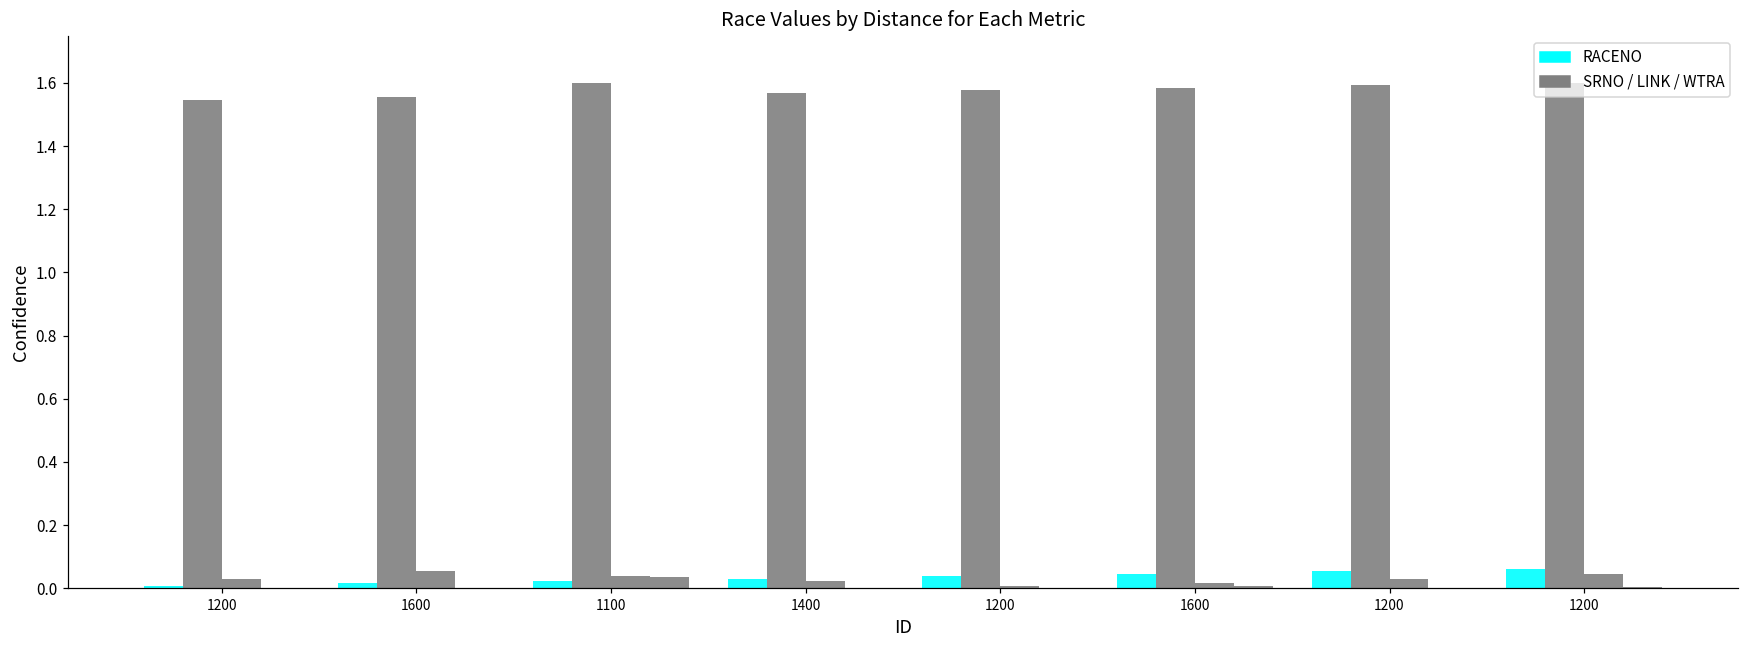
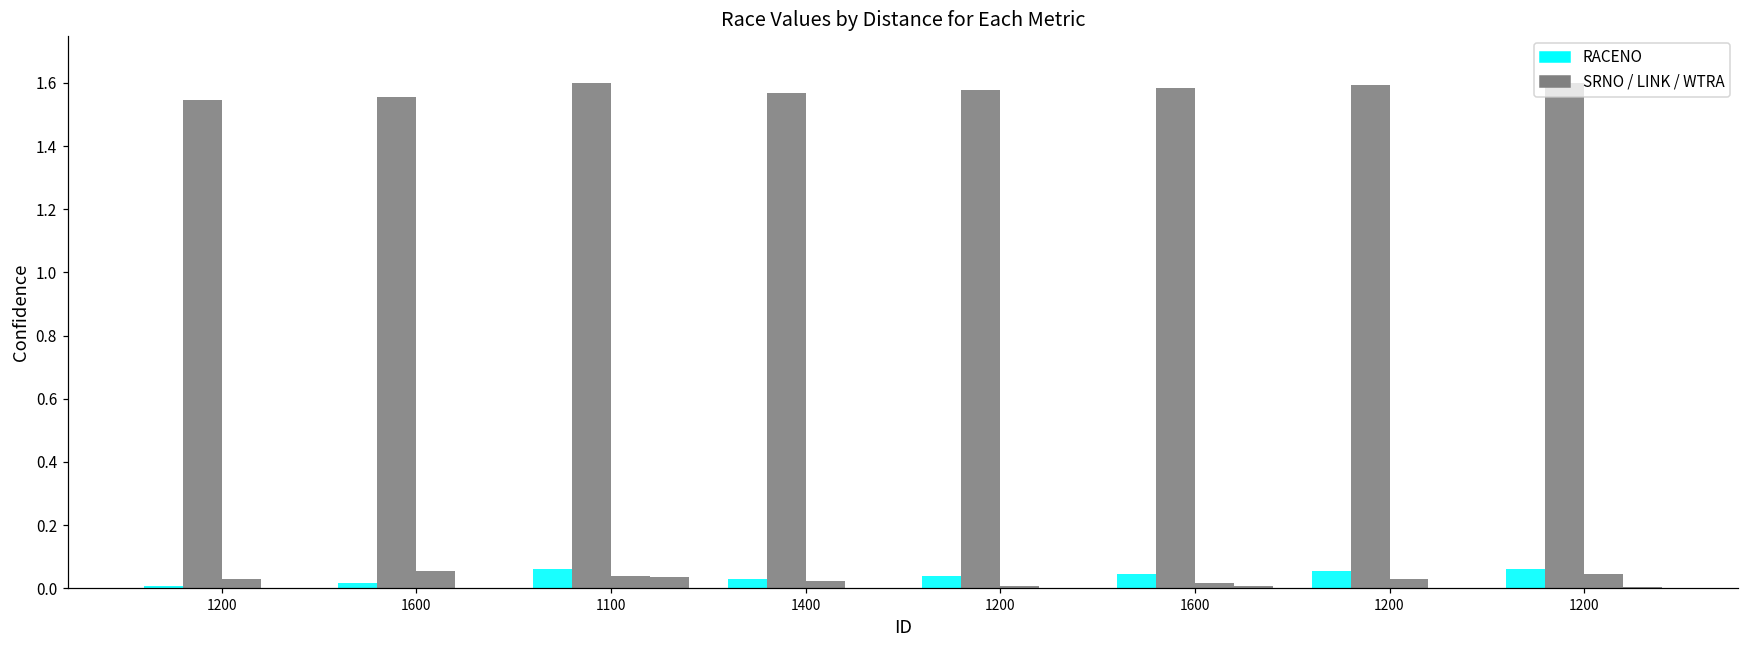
  {
    "RACENO": {
-     "1100": 0.02,
+     "1100": 0.06,
      "1400": 0.03
    }
  }
